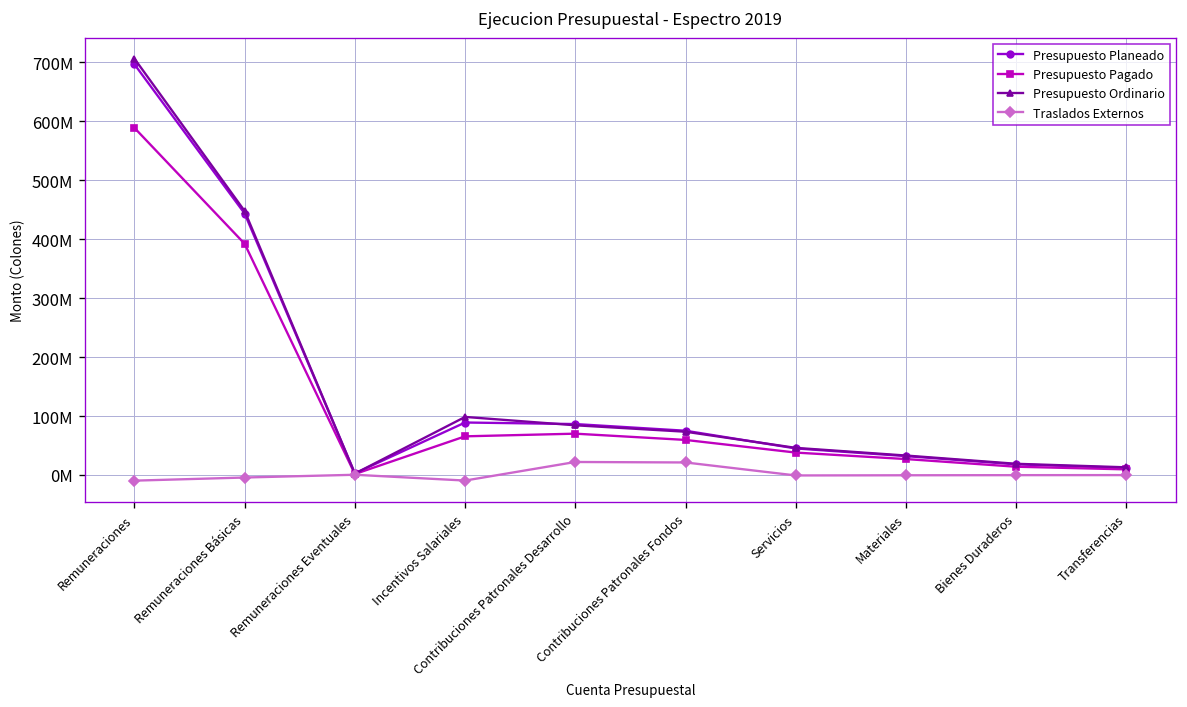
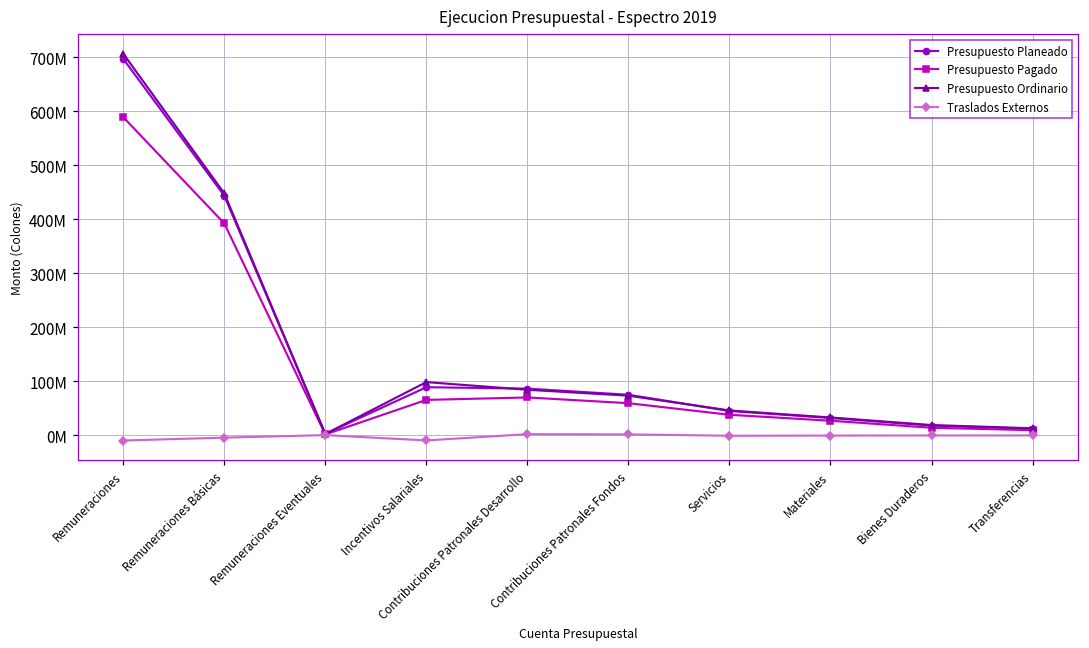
  {
    "Traslados Externos": {
      "Remuneraciones": -10000000,
      "Remuneraciones Básicas": 0,
      "Incentivos Salariales": -10000000,
-     "Contribuciones Patronales Desarrollo": 20000000,
-     "Contribuciones Patronales Fondos": 20000000,
+     "Contribuciones Patronales Desarrollo": 0,
+     "Contribuciones Patronales Fondos": 0,
      "Servicios": 0,
      "Materiales": 0,
      "Bienes Duraderos": 0,
      "Transferencias": 0
    }
  }
